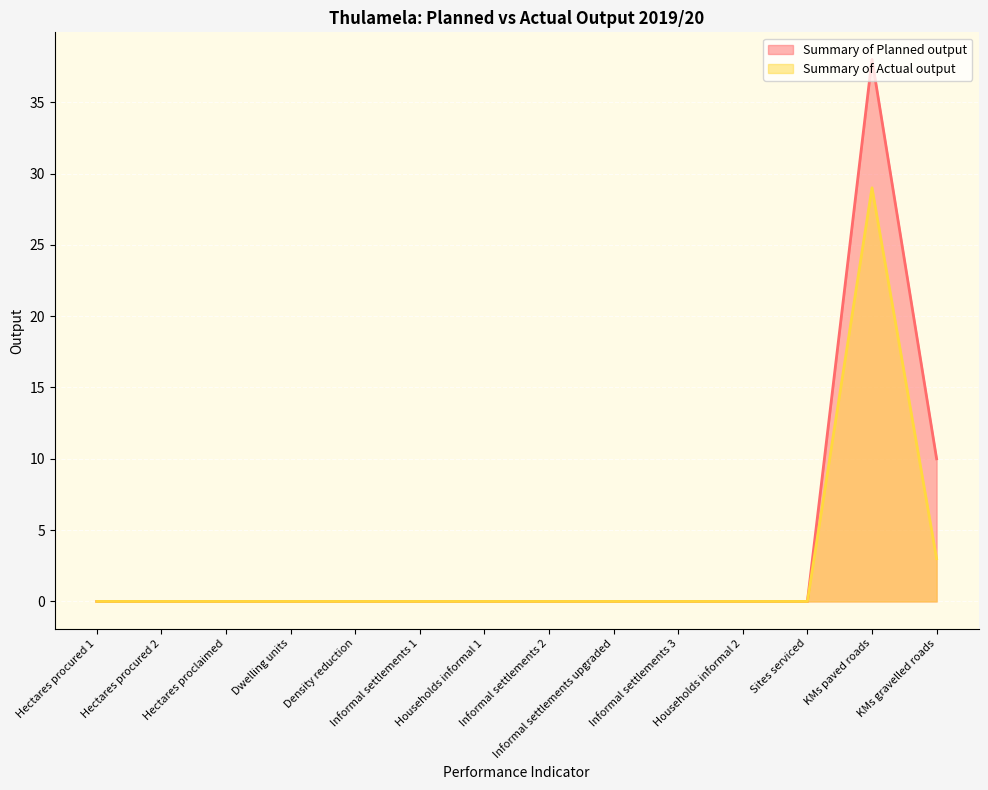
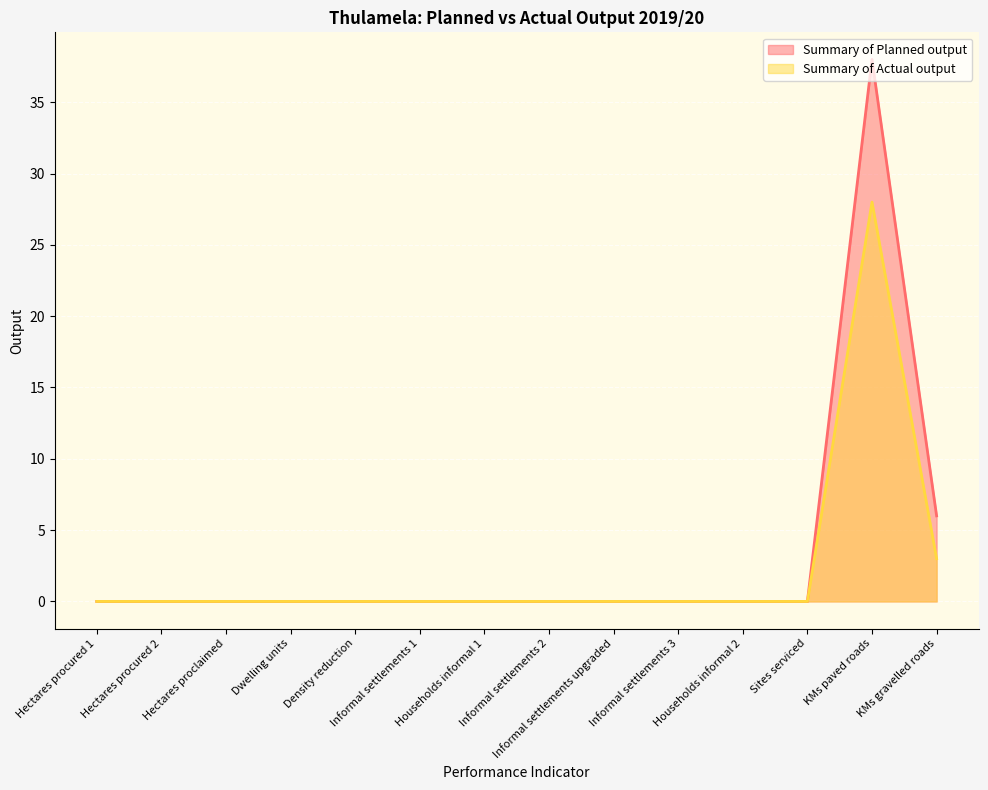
  {
    "Summary of Planned output": {
-     "KMs gravelled roads": 10
+     "KMs gravelled roads": 6
    },
    "Summary of Actual output": {
-     "KMs paved roads": 29,
+     "KMs paved roads": 28,
      "KMs gravelled roads": 3
    }
  }
